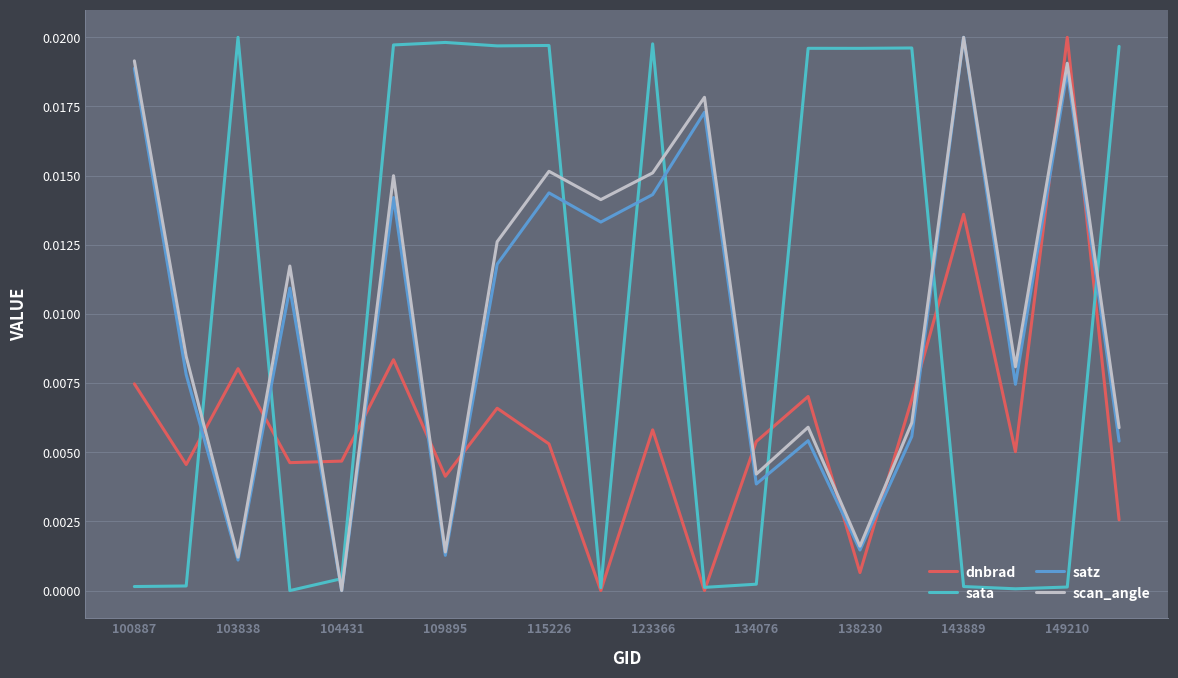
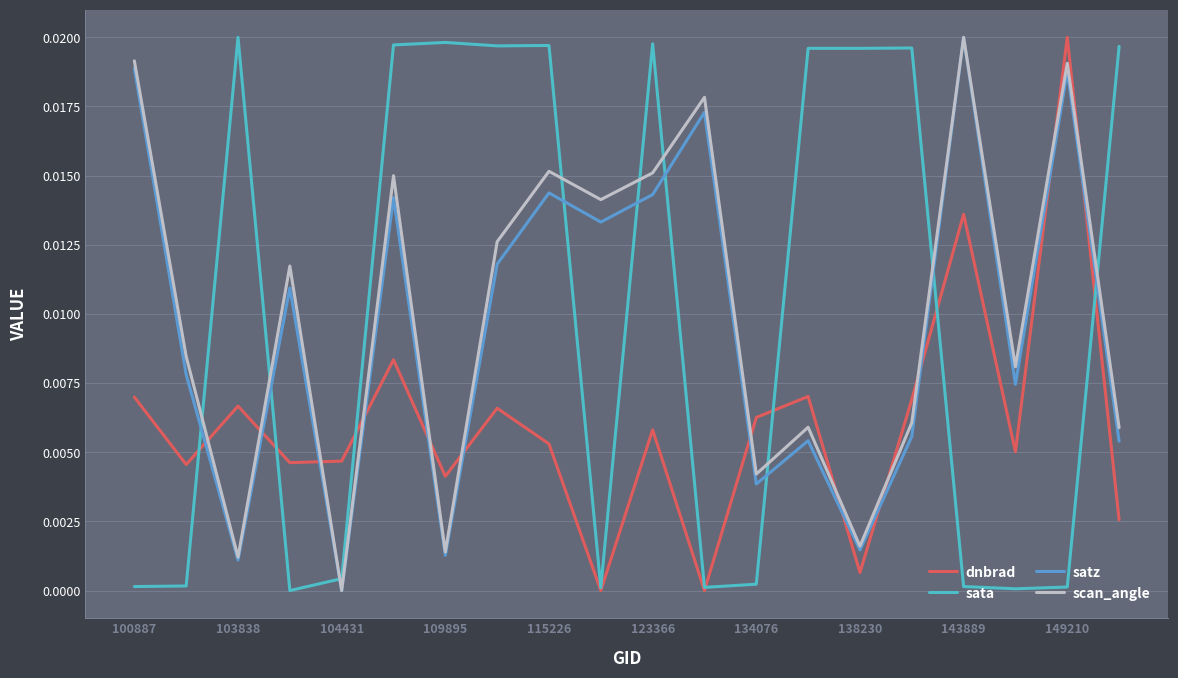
  {
    "dnbrad": {
-     "100887": 0.0075,
-     "103838": 0.0080,
+     "100887": 0.0070,
+     "103838": 0.0067,
      "104431": 0.0047,
      "109895": 0.0041,
      "115226": 0.0053,
      "123366": 0.0058,
-     "134076": 0.0054,
+     "134076": 0.0063,
      "138230": 0.0007,
      "143889": 0.0136,
      "149210": 0.0200
    },
    "scan_angle": {
      "100887": 0.0191,
      "103838": 0.0012,
      "109895": 0.0014,
      "115226": 0.0152,
      "123366": 0.0151,
      "134076": 0.0042,
      "138230": 0.0016,
      "149210": 0.0191
    }
  }
